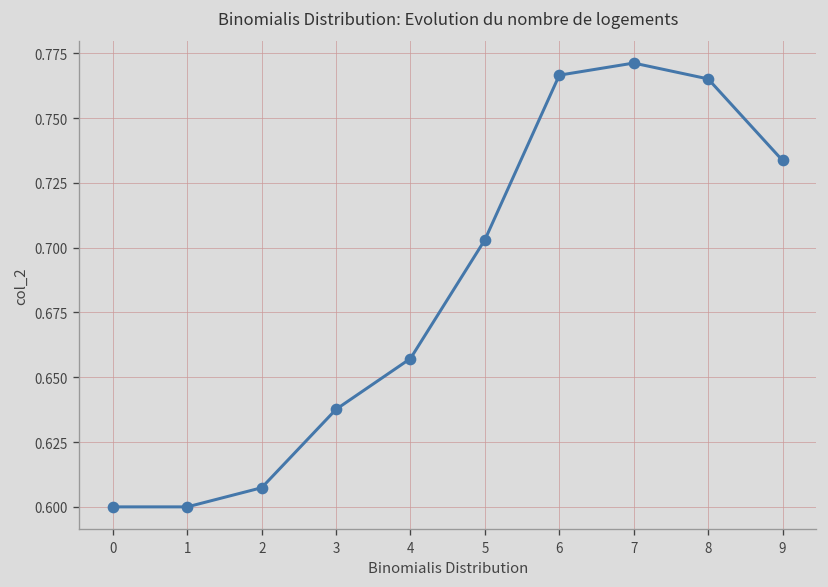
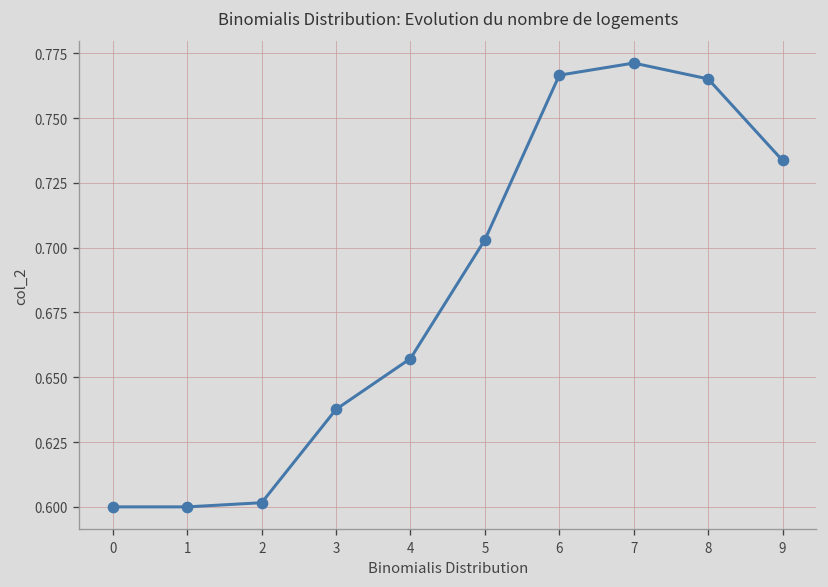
  {
    "0": 0.600,
    "1": 0.600,
-   "2": 0.607,
+   "2": 0.602,
    "3": 0.638,
    "4": 0.657,
    "5": 0.703,
    "6": 0.767,
    "7": 0.771,
    "8": 0.765,
    "9": 0.734
  }
